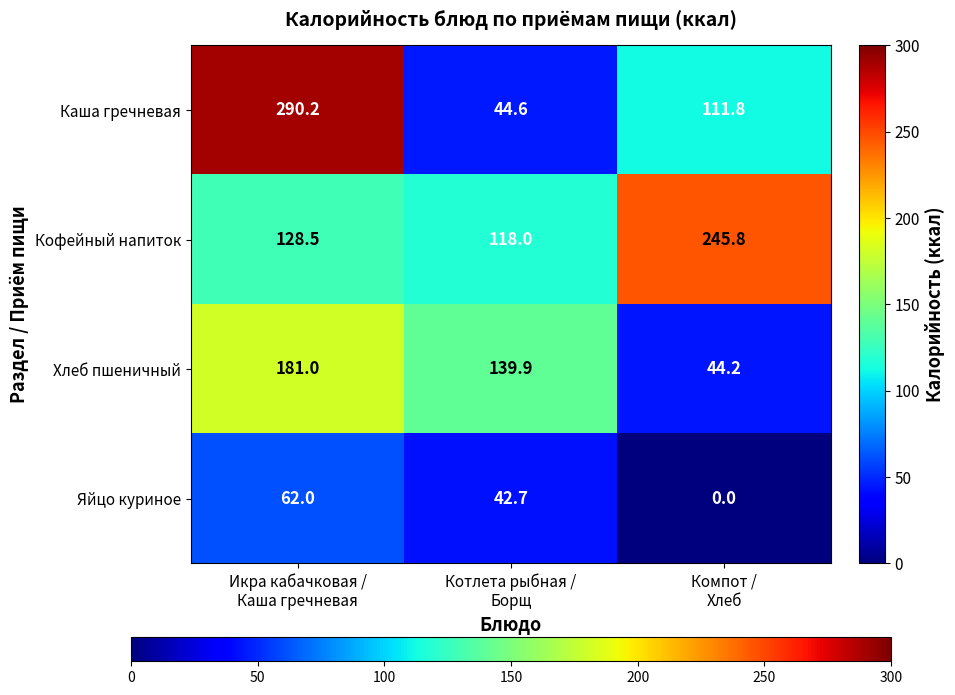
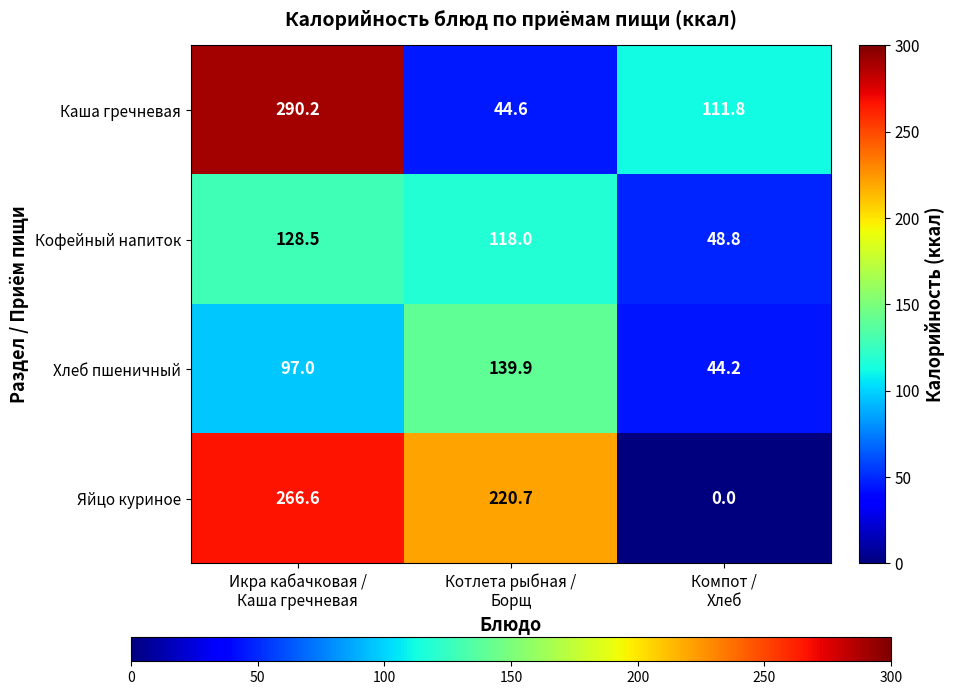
  {
    "Каша гречневая": {
      "Икра кабачковая / Каша гречневая": 290.2,
      "Котлета рыбная / Борщ": 44.6,
      "Компот / Хлеб": 111.8
    },
    "Кофейный напиток": {
      "Икра кабачковая / Каша гречневая": 128.5,
      "Котлета рыбная / Борщ": 118.0,
-     "Компот / Хлеб": 245.8
+     "Компот / Хлеб": 48.8
    },
    "Хлеб пшеничный": {
-     "Икра кабачковая / Каша гречневая": 181.0,
+     "Икра кабачковая / Каша гречневая": 97.0,
      "Котлета рыбная / Борщ": 139.9,
      "Компот / Хлеб": 44.2
    },
    "Яйцо куриное": {
-     "Икра кабачковая / Каша гречневая": 62.0,
-     "Котлета рыбная / Борщ": 42.7,
+     "Икра кабачковая / Каша гречневая": 266.6,
+     "Котлета рыбная / Борщ": 220.7,
      "Компот / Хлеб": 0.0
    }
  }
